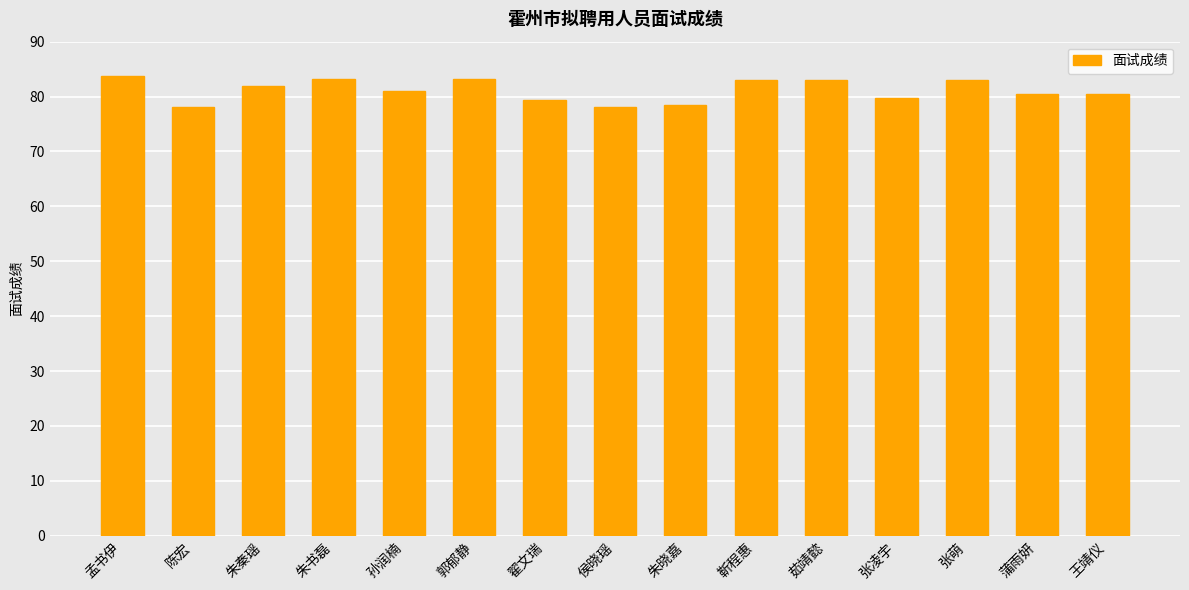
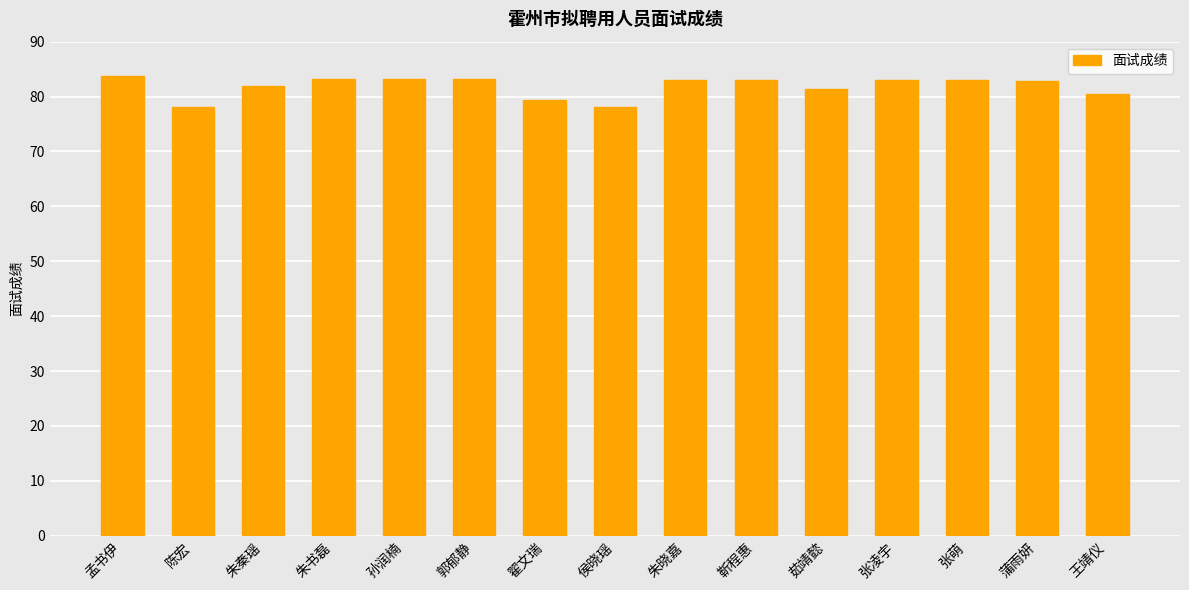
  {
    "孟书伊": 84,
    "陈宏": 78,
    "朱秦瑶": 82,
    "朱书磊": 83,
-   "孙润楠": 81,
+   "孙润楠": 83,
    "郭郁静": 83,
    "翟文瑞": 79,
    "侯晓瑶": 78,
-   "朱晓嘉": 79,
+   "朱晓嘉": 83,
    "靳程惠": 83,
-   "茹靖懿": 83,
-   "张凌宇": 80,
+   "茹靖懿": 81,
+   "张凌宇": 83,
    "张萌": 83,
-   "蒲雨妍": 80,
+   "蒲雨妍": 83,
    "王靖仪": 81
  }
